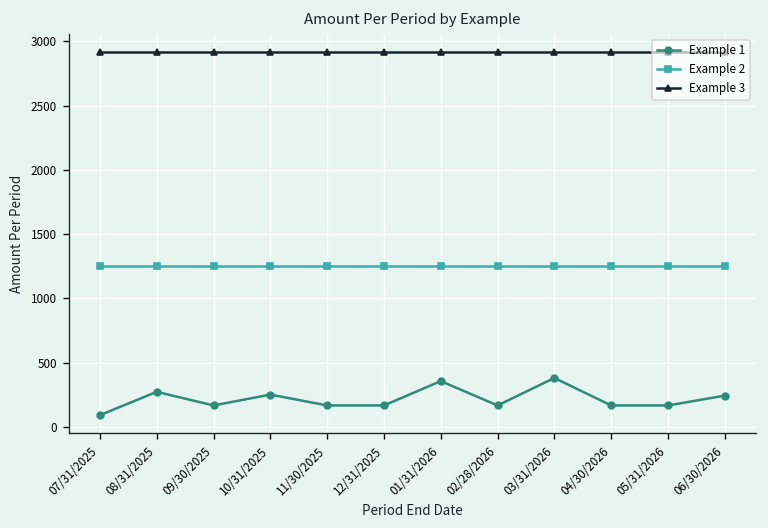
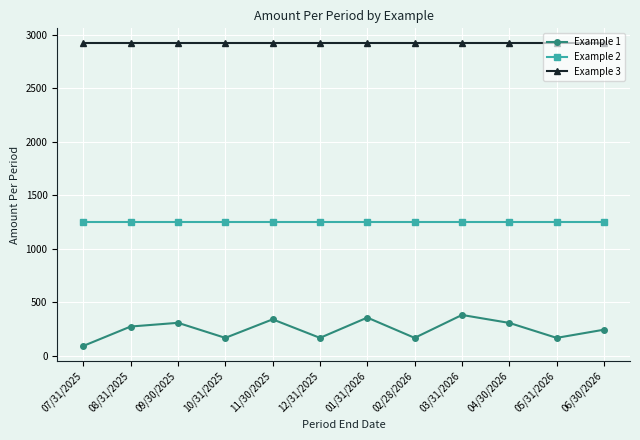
  {
    "Example 1": {
      "07/31/2025": 90,
      "08/31/2025": 270,
-     "09/30/2025": 170,
-     "10/31/2025": 250,
-     "11/30/2025": 170,
+     "09/30/2025": 310,
+     "10/31/2025": 170,
+     "11/30/2025": 340,
      "12/31/2025": 170,
      "01/31/2026": 360,
      "02/28/2026": 170,
      "03/31/2026": 380,
-     "04/30/2026": 170,
+     "04/30/2026": 310,
      "05/31/2026": 170,
      "06/30/2026": 240
    },
    "Example 2": {
      "07/31/2025": 1250,
      "08/31/2025": 1250,
      "09/30/2025": 1250,
      "10/31/2025": 1250,
      "11/30/2025": 1250,
      "12/31/2025": 1250,
      "01/31/2026": 1250,
      "02/28/2026": 1250,
      "03/31/2026": 1250,
      "04/30/2026": 1250,
      "05/31/2026": 1250,
      "06/30/2026": 1250
    },
    "Example 3": {
      "07/31/2025": 2920,
      "08/31/2025": 2920,
      "09/30/2025": 2920,
      "10/31/2025": 2920,
      "11/30/2025": 2920,
      "12/31/2025": 2920,
      "01/31/2026": 2920,
      "02/28/2026": 2920,
      "03/31/2026": 2920,
      "04/30/2026": 2920
    }
  }
